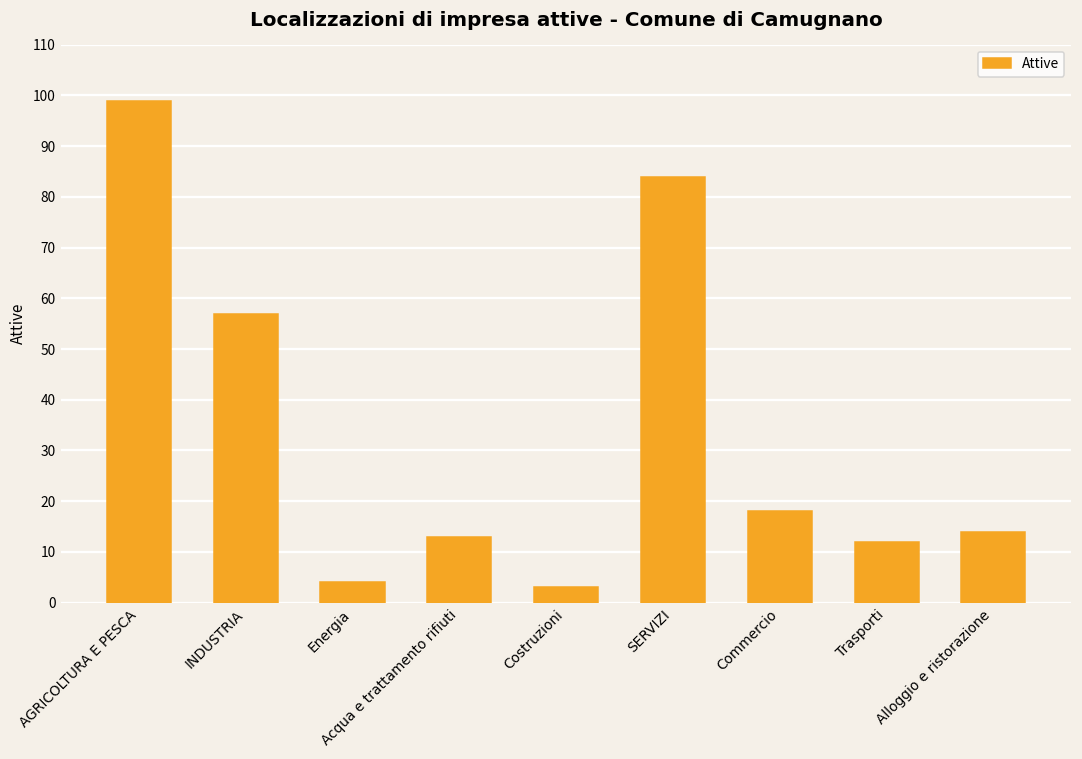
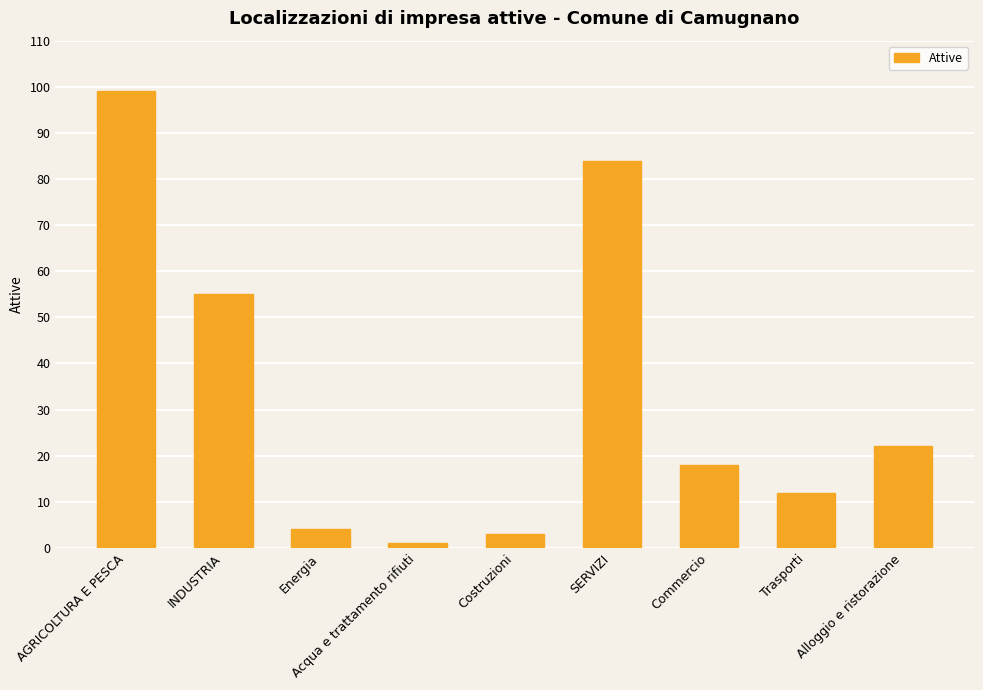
  {
    "AGRICOLTURA E PESCA": 99,
-   "INDUSTRIA": 57,
+   "INDUSTRIA": 55,
    "Energia": 4,
-   "Acqua e trattamento rifiuti": 13,
+   "Acqua e trattamento rifiuti": 1,
    "Costruzioni": 3,
    "SERVIZI": 84,
    "Commercio": 18,
    "Trasporti": 12,
-   "Alloggio e ristorazione": 14
+   "Alloggio e ristorazione": 22
  }
